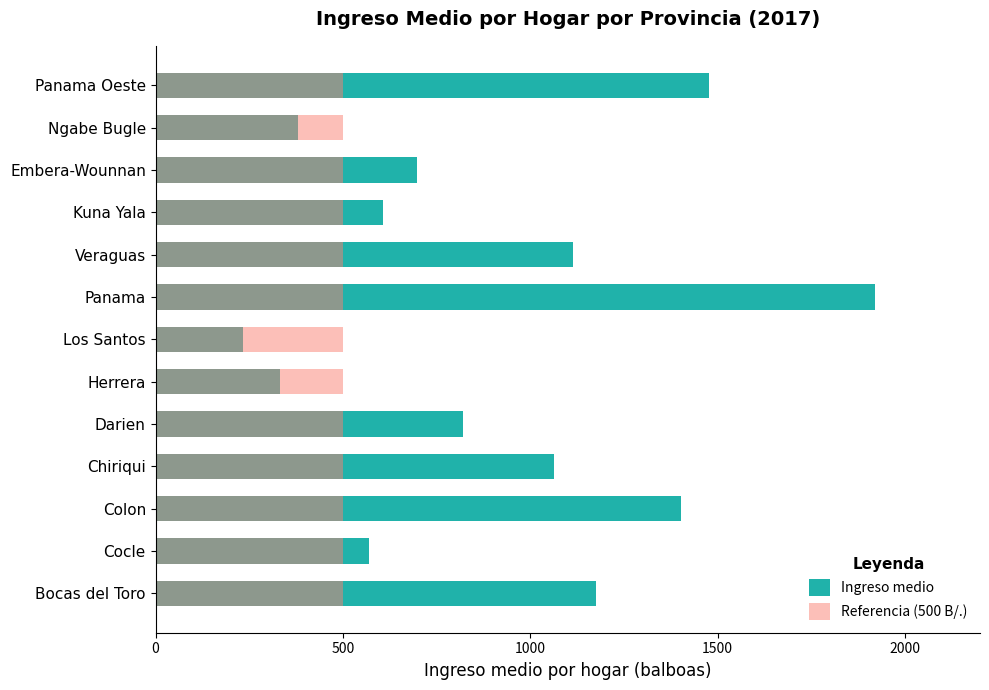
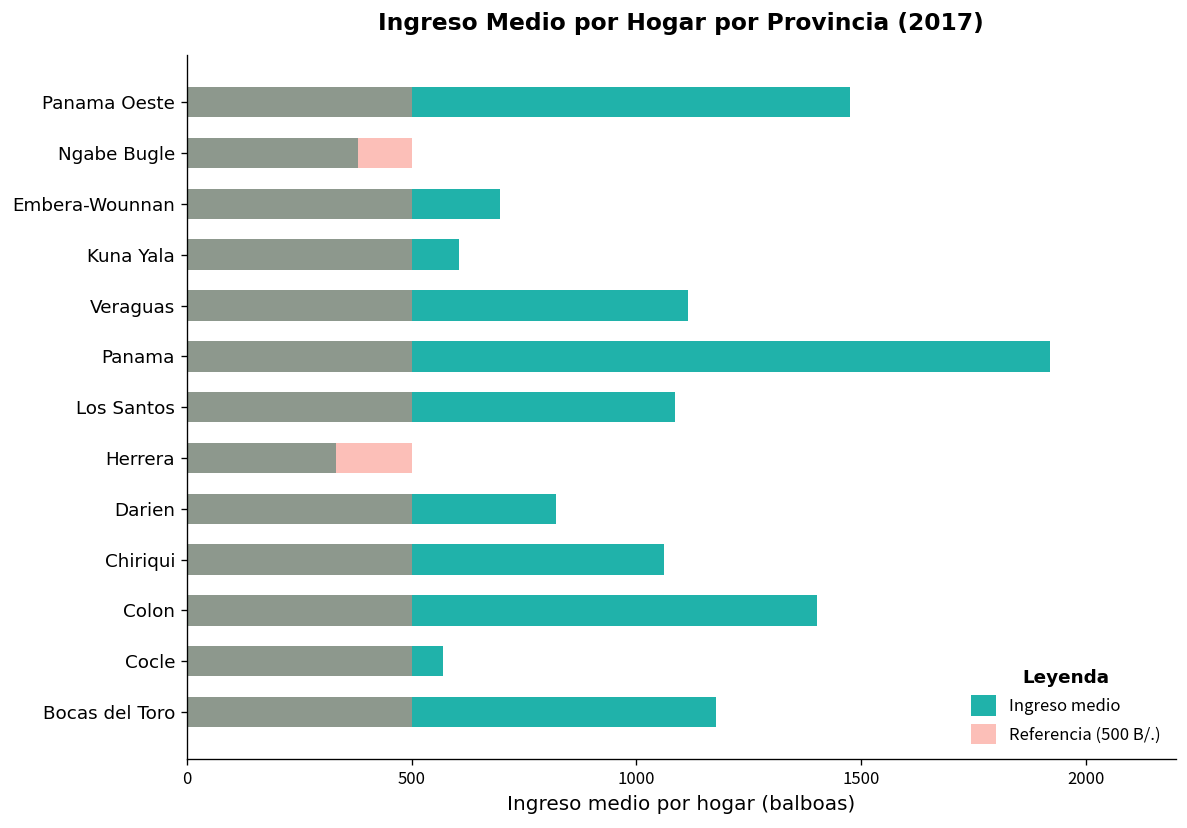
  {
    "Ingreso medio": {
      "Panama Oeste": 1480,
      "Embera-Wounnan": 700,
      "Kuna Yala": 610,
      "Veraguas": 1120,
      "Panama": 1920,
-     "Los Santos": 230,
+     "Los Santos": 1090,
      "Darien": 820,
      "Chiriqui": 1060,
      "Colon": 1400,
      "Cocle": 570,
      "Bocas del Toro": 1180
    },
    "Referencia (500 B/.)": {
      "Ngabe Bugle": 500,
      "Herrera": 500
    }
  }
